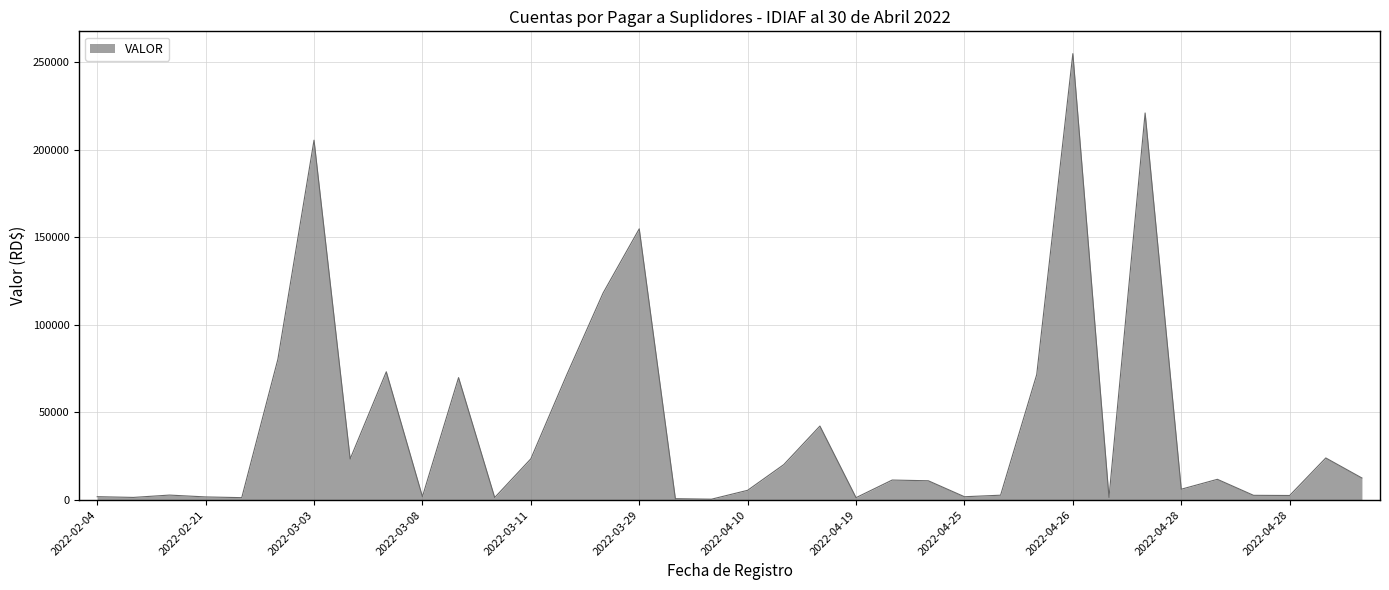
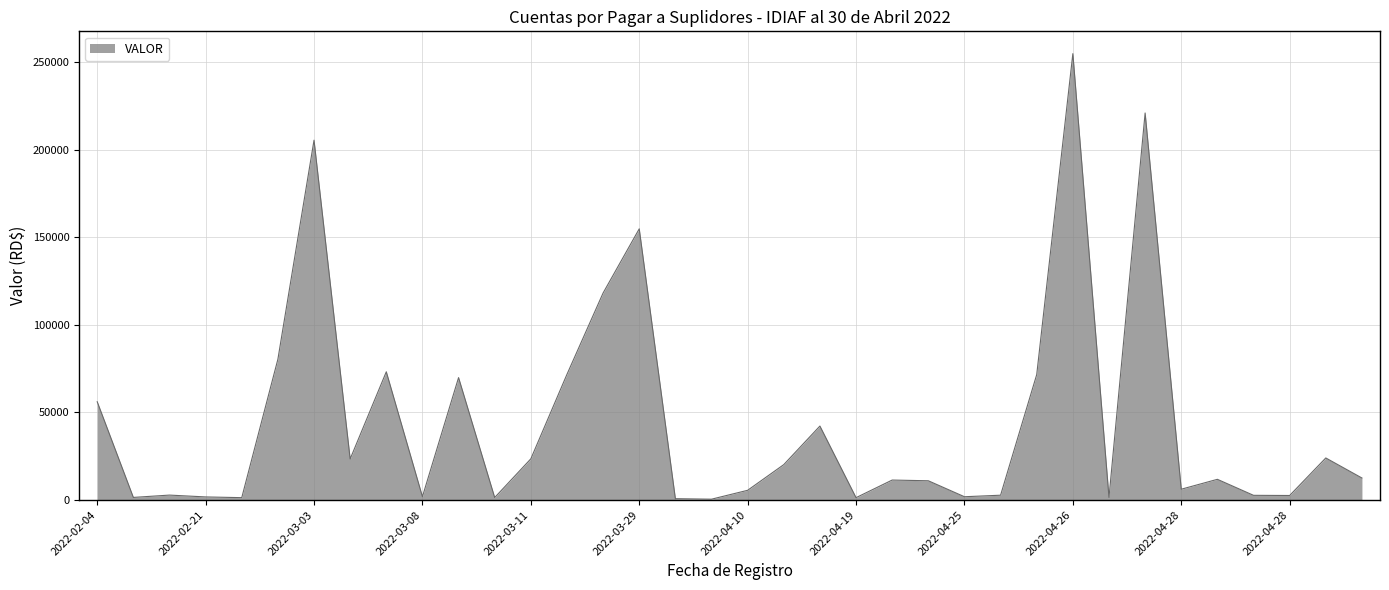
  {
-   "2022-02-04": 2000,
+   "2022-02-04": 56000,
    "2022-02-21": 2000,
    "2022-03-03": 205000,
    "2022-03-29": 155000,
    "2022-04-10": 6000,
    "2022-04-26": 255000
  }
